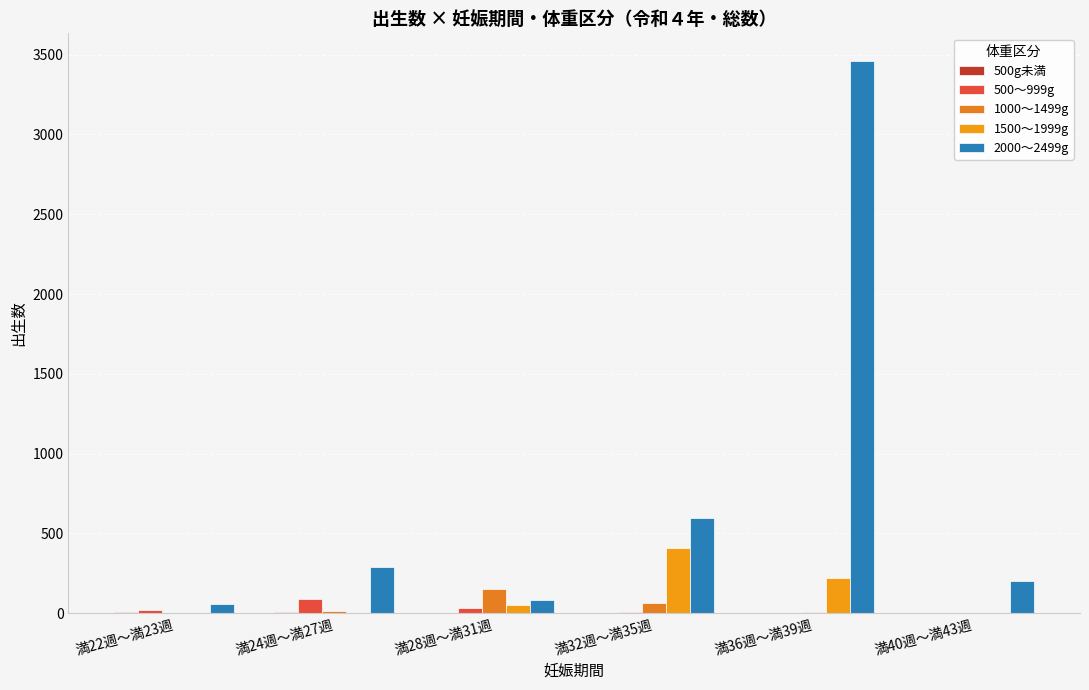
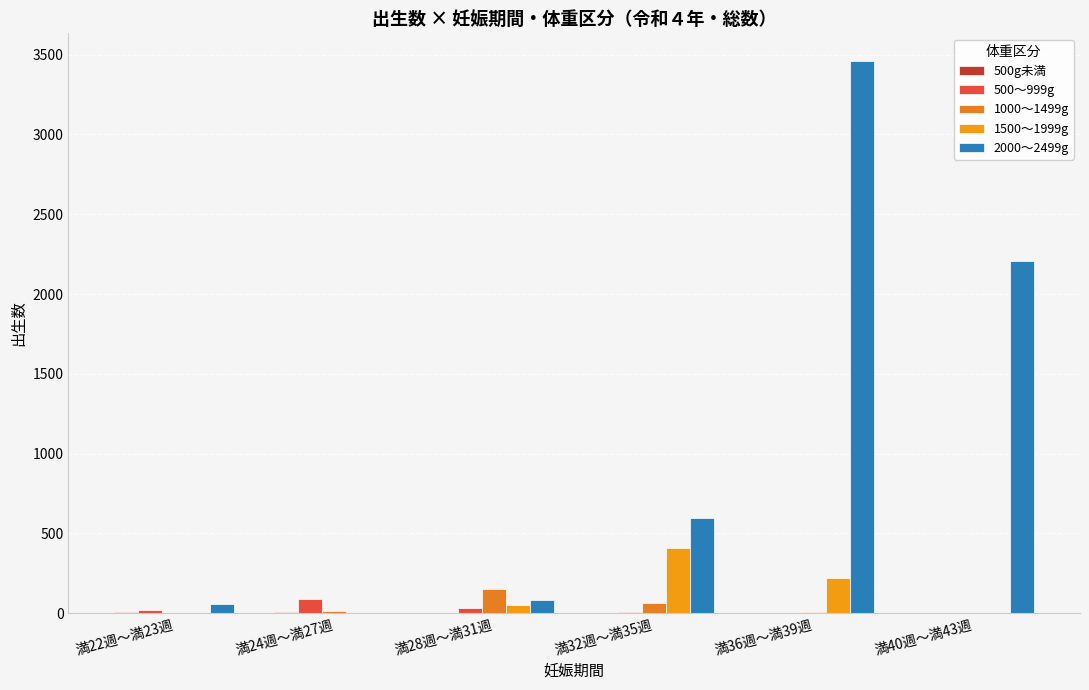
  {
    "2000～2499g": {
      "満22週～満23週": 60,
-     "満24週～満27週": 290,
+     "満24週～満27週": 0,
      "満28週～満31週": 80,
      "満32週～満35週": 590,
      "満36週～満39週": 3460,
-     "満40週～満43週": 200
+     "満40週～満43週": 2210
    }
  }
